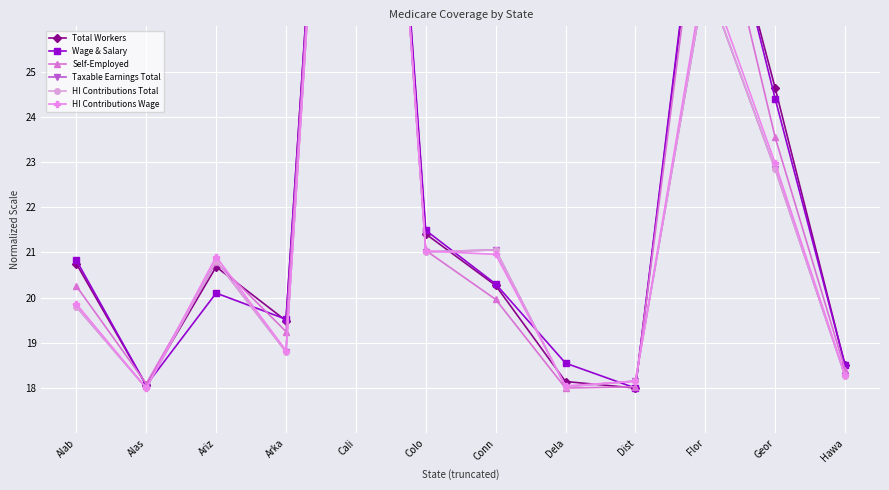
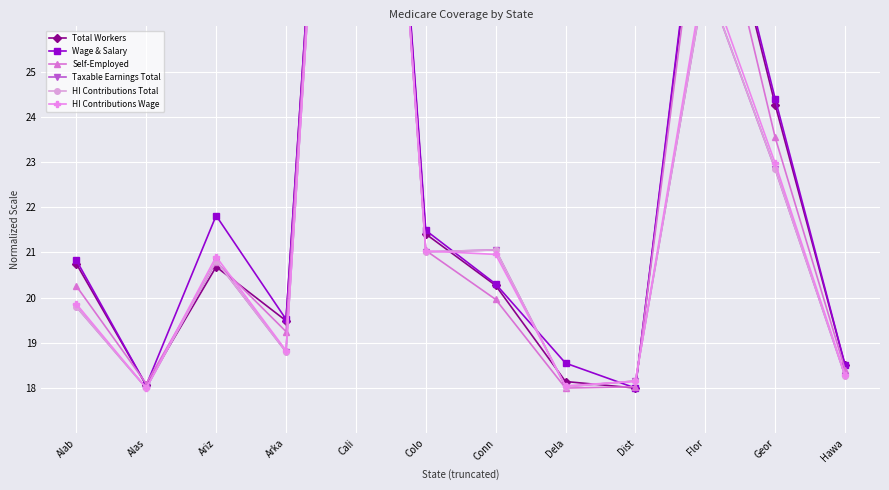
  {
    "Total Workers": {
      "Alab": 20.7,
      "Ariz": 20.7,
      "Colo": 21.4,
      "Dela": 18.1,
-     "Geor": 24.6
+     "Geor": 24.3
    },
    "Wage & Salary": {
      "Alab": 20.8,
-     "Ariz": 20.1,
+     "Ariz": 21.8,
      "Colo": 21.5,
      "Dela": 18.6,
      "Geor": 24.4
    }
  }
